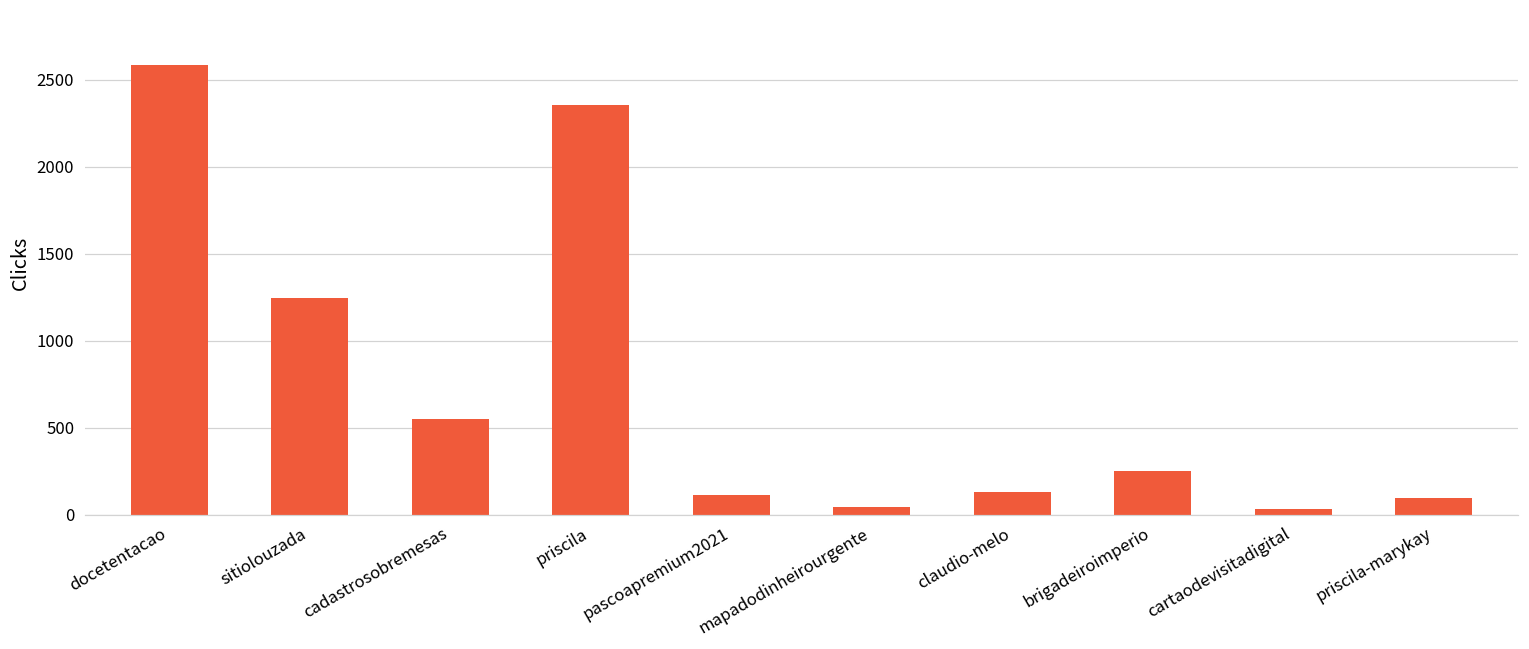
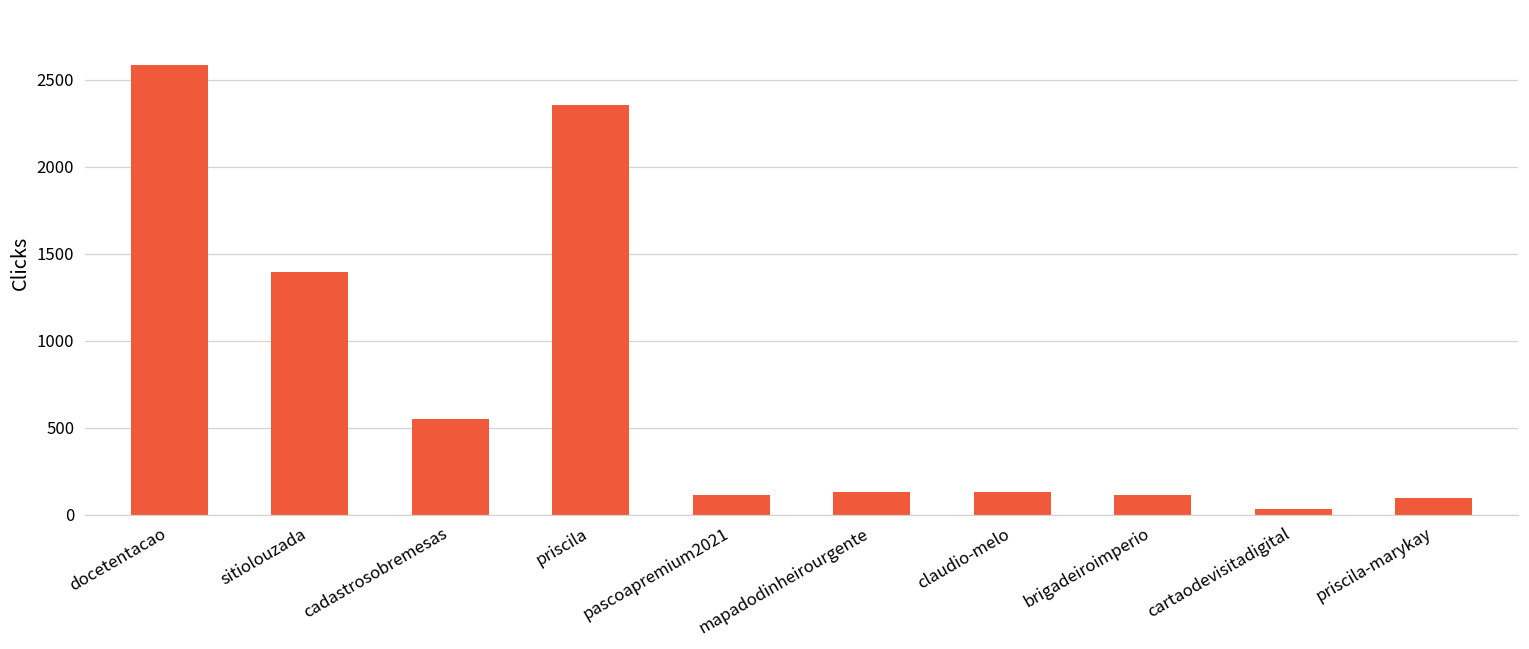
  {
    "docetentacao": 2590,
-   "sitiolouzada": 1250,
+   "sitiolouzada": 1390,
    "cadastrosobremesas": 550,
    "priscila": 2350,
    "pascoapremium2021": 110,
-   "mapadodinheirourgente": 40,
+   "mapadodinheirourgente": 130,
    "claudio-melo": 130,
-   "brigadeiroimperio": 250,
+   "brigadeiroimperio": 110,
    "cartaodevisitadigital": 30,
    "priscila-marykay": 100
  }
